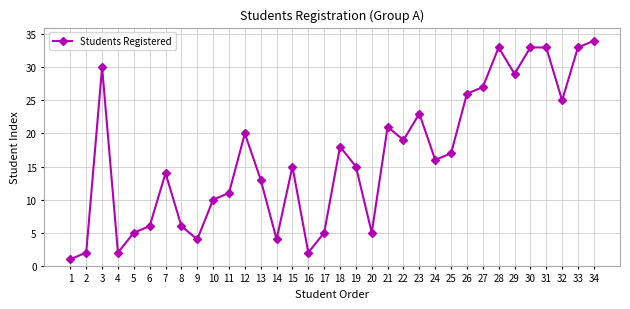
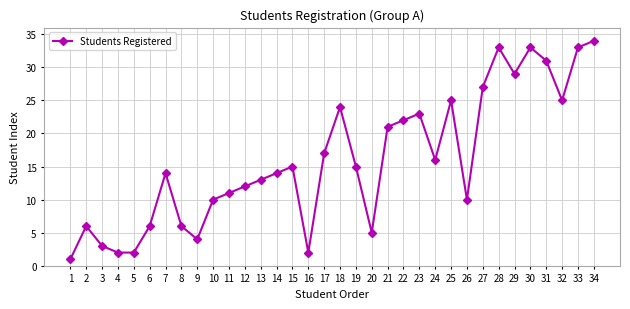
  {
    "1": 1,
-   "2": 2,
-   "3": 30,
+   "2": 6,
+   "3": 3,
    "4": 2,
-   "5": 5,
+   "5": 2,
    "6": 6,
    "7": 14,
    "8": 6,
    "9": 4,
    "10": 10,
    "11": 11,
-   "12": 20,
+   "12": 12,
    "13": 13,
-   "14": 4,
+   "14": 14,
    "15": 15,
    "16": 2,
-   "17": 5,
-   "18": 18,
+   "17": 17,
+   "18": 24,
    "19": 15,
    "20": 5,
    "21": 21,
-   "22": 19,
+   "22": 22,
    "23": 23,
    "24": 16,
-   "25": 17,
-   "26": 26,
+   "25": 25,
+   "26": 10,
    "27": 27,
    "28": 33,
    "29": 29,
    "30": 33,
-   "31": 33,
+   "31": 31,
    "32": 25,
    "33": 33,
    "34": 34
  }
